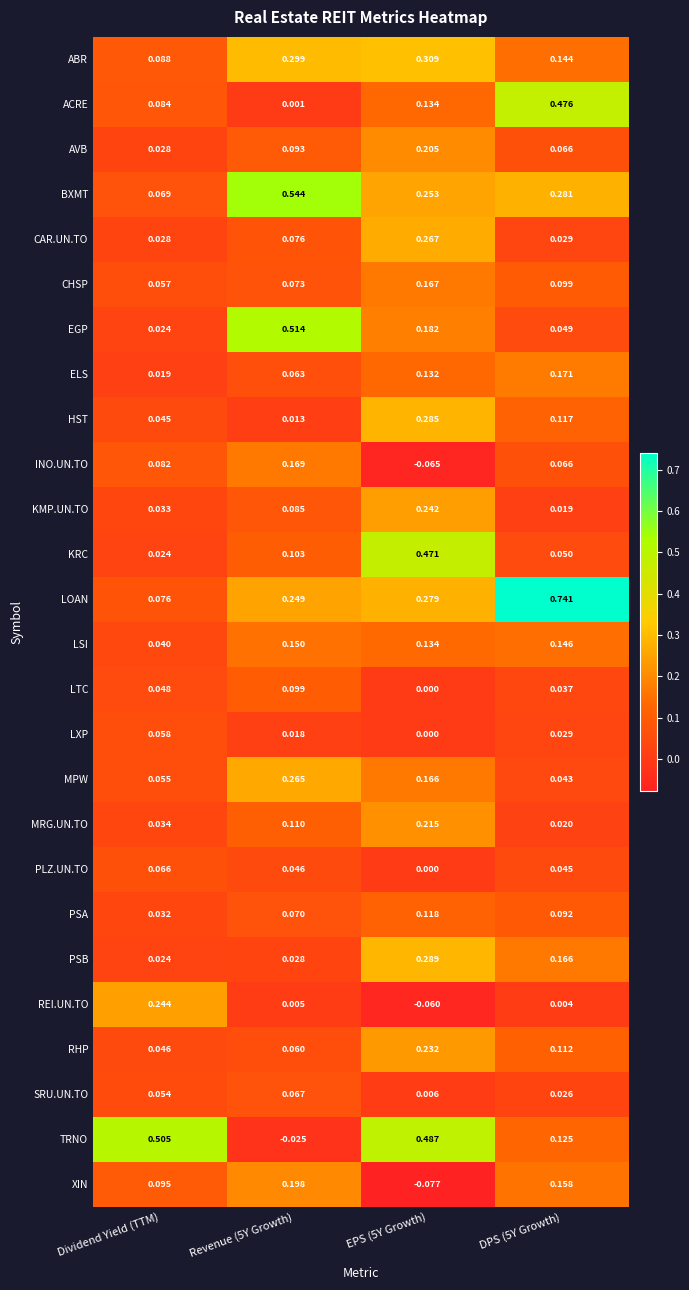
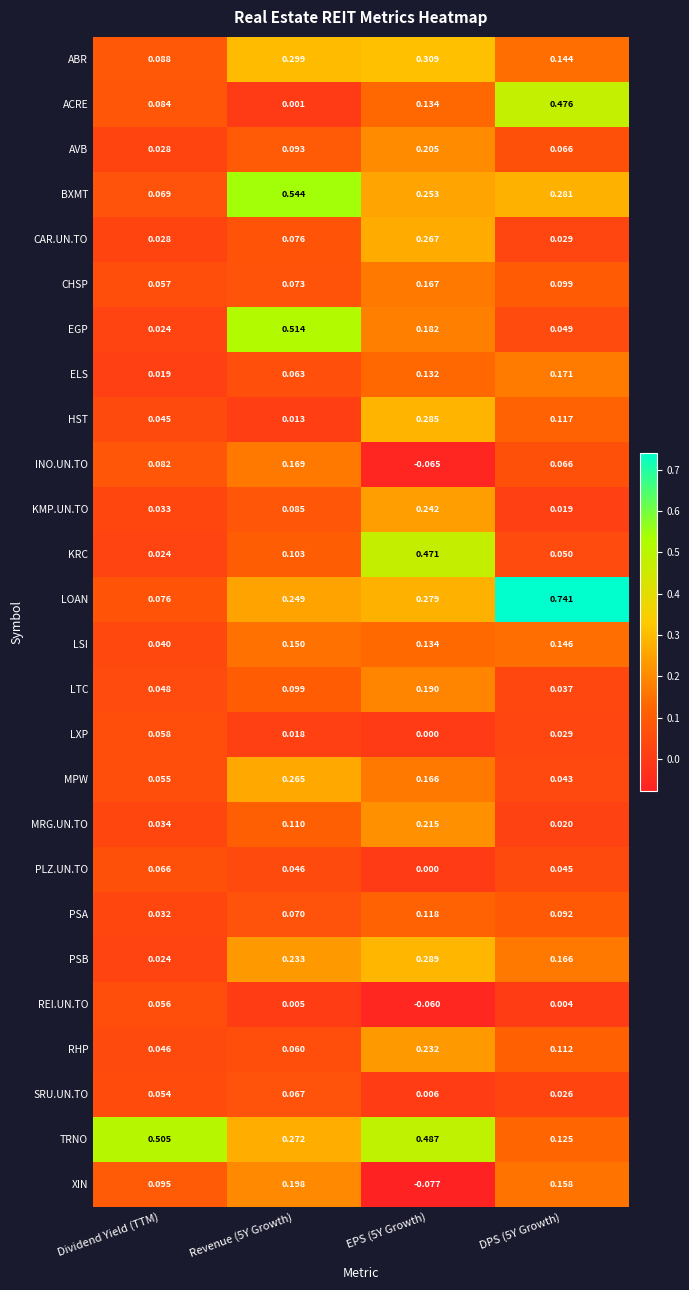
  {
    "ABR": {
      "Dividend Yield (TTM)": 0.088,
      "Revenue (5Y Growth)": 0.299,
      "EPS (5Y Growth)": 0.309,
      "DPS (5Y Growth)": 0.144
    },
    "ACRE": {
      "Dividend Yield (TTM)": 0.084,
      "Revenue (5Y Growth)": 0.001,
      "EPS (5Y Growth)": 0.134,
      "DPS (5Y Growth)": 0.476
    },
    "AVB": {
      "Dividend Yield (TTM)": 0.028,
      "Revenue (5Y Growth)": 0.093,
      "EPS (5Y Growth)": 0.205,
      "DPS (5Y Growth)": 0.066
    },
    "BXMT": {
      "Dividend Yield (TTM)": 0.069,
      "Revenue (5Y Growth)": 0.544,
      "EPS (5Y Growth)": 0.253,
      "DPS (5Y Growth)": 0.281
    },
    "CAR.UN.TO": {
      "Dividend Yield (TTM)": 0.028,
      "Revenue (5Y Growth)": 0.076,
      "EPS (5Y Growth)": 0.267,
      "DPS (5Y Growth)": 0.029
    },
    "CHSP": {
      "Dividend Yield (TTM)": 0.057,
      "Revenue (5Y Growth)": 0.073,
      "EPS (5Y Growth)": 0.167,
      "DPS (5Y Growth)": 0.099
    },
    "EGP": {
      "Dividend Yield (TTM)": 0.024,
      "Revenue (5Y Growth)": 0.514,
      "EPS (5Y Growth)": 0.182,
      "DPS (5Y Growth)": 0.049
    },
    "ELS": {
      "Dividend Yield (TTM)": 0.019,
      "Revenue (5Y Growth)": 0.063,
      "EPS (5Y Growth)": 0.132,
      "DPS (5Y Growth)": 0.171
    },
    "HST": {
      "Dividend Yield (TTM)": 0.045,
      "Revenue (5Y Growth)": 0.013,
      "EPS (5Y Growth)": 0.285,
      "DPS (5Y Growth)": 0.117
    },
    "INO.UN.TO": {
      "Dividend Yield (TTM)": 0.082,
      "Revenue (5Y Growth)": 0.169,
      "EPS (5Y Growth)": -0.065,
      "DPS (5Y Growth)": 0.066
    },
    "KMP.UN.TO": {
      "Dividend Yield (TTM)": 0.033,
      "Revenue (5Y Growth)": 0.085,
      "EPS (5Y Growth)": 0.242,
      "DPS (5Y Growth)": 0.019
    },
    "KRC": {
      "Dividend Yield (TTM)": 0.024,
      "Revenue (5Y Growth)": 0.103,
      "EPS (5Y Growth)": 0.471,
      "DPS (5Y Growth)": 0.050
    },
    "LOAN": {
      "Dividend Yield (TTM)": 0.076,
      "Revenue (5Y Growth)": 0.249,
      "EPS (5Y Growth)": 0.279,
      "DPS (5Y Growth)": 0.741
    },
    "LSI": {
      "Dividend Yield (TTM)": 0.040,
      "Revenue (5Y Growth)": 0.150,
      "EPS (5Y Growth)": 0.134,
      "DPS (5Y Growth)": 0.146
    },
    "LTC": {
      "Dividend Yield (TTM)": 0.048,
      "Revenue (5Y Growth)": 0.099,
-     "EPS (5Y Growth)": 0.000,
+     "EPS (5Y Growth)": 0.190,
      "DPS (5Y Growth)": 0.037
    },
    "LXP": {
      "Dividend Yield (TTM)": 0.058,
      "Revenue (5Y Growth)": 0.018,
      "EPS (5Y Growth)": 0.000,
      "DPS (5Y Growth)": 0.029
    },
    "MPW": {
      "Dividend Yield (TTM)": 0.055,
      "Revenue (5Y Growth)": 0.265,
      "EPS (5Y Growth)": 0.166,
      "DPS (5Y Growth)": 0.043
    },
    "MRG.UN.TO": {
      "Dividend Yield (TTM)": 0.034,
      "Revenue (5Y Growth)": 0.110,
      "EPS (5Y Growth)": 0.215,
      "DPS (5Y Growth)": 0.020
    },
    "PLZ.UN.TO": {
      "Dividend Yield (TTM)": 0.066,
      "Revenue (5Y Growth)": 0.046,
      "EPS (5Y Growth)": 0.000,
      "DPS (5Y Growth)": 0.045
    },
    "PSA": {
      "Dividend Yield (TTM)": 0.032,
      "Revenue (5Y Growth)": 0.070,
      "EPS (5Y Growth)": 0.118,
      "DPS (5Y Growth)": 0.092
    },
    "PSB": {
      "Dividend Yield (TTM)": 0.024,
-     "Revenue (5Y Growth)": 0.028,
+     "Revenue (5Y Growth)": 0.233,
      "EPS (5Y Growth)": 0.289,
      "DPS (5Y Growth)": 0.166
    },
    "REI.UN.TO": {
-     "Dividend Yield (TTM)": 0.244,
+     "Dividend Yield (TTM)": 0.056,
      "Revenue (5Y Growth)": 0.005,
      "EPS (5Y Growth)": -0.060,
      "DPS (5Y Growth)": 0.004
    },
    "RHP": {
      "Dividend Yield (TTM)": 0.046,
      "Revenue (5Y Growth)": 0.060,
      "EPS (5Y Growth)": 0.232,
      "DPS (5Y Growth)": 0.112
    },
    "SRU.UN.TO": {
      "Dividend Yield (TTM)": 0.054,
      "Revenue (5Y Growth)": 0.067,
      "EPS (5Y Growth)": 0.006,
      "DPS (5Y Growth)": 0.026
    },
    "TRNO": {
      "Dividend Yield (TTM)": 0.505,
-     "Revenue (5Y Growth)": -0.025,
+     "Revenue (5Y Growth)": 0.272,
      "EPS (5Y Growth)": 0.487,
      "DPS (5Y Growth)": 0.125
    },
    "XIN": {
      "Dividend Yield (TTM)": 0.095,
      "Revenue (5Y Growth)": 0.198,
      "EPS (5Y Growth)": -0.077,
      "DPS (5Y Growth)": 0.158
    }
  }
